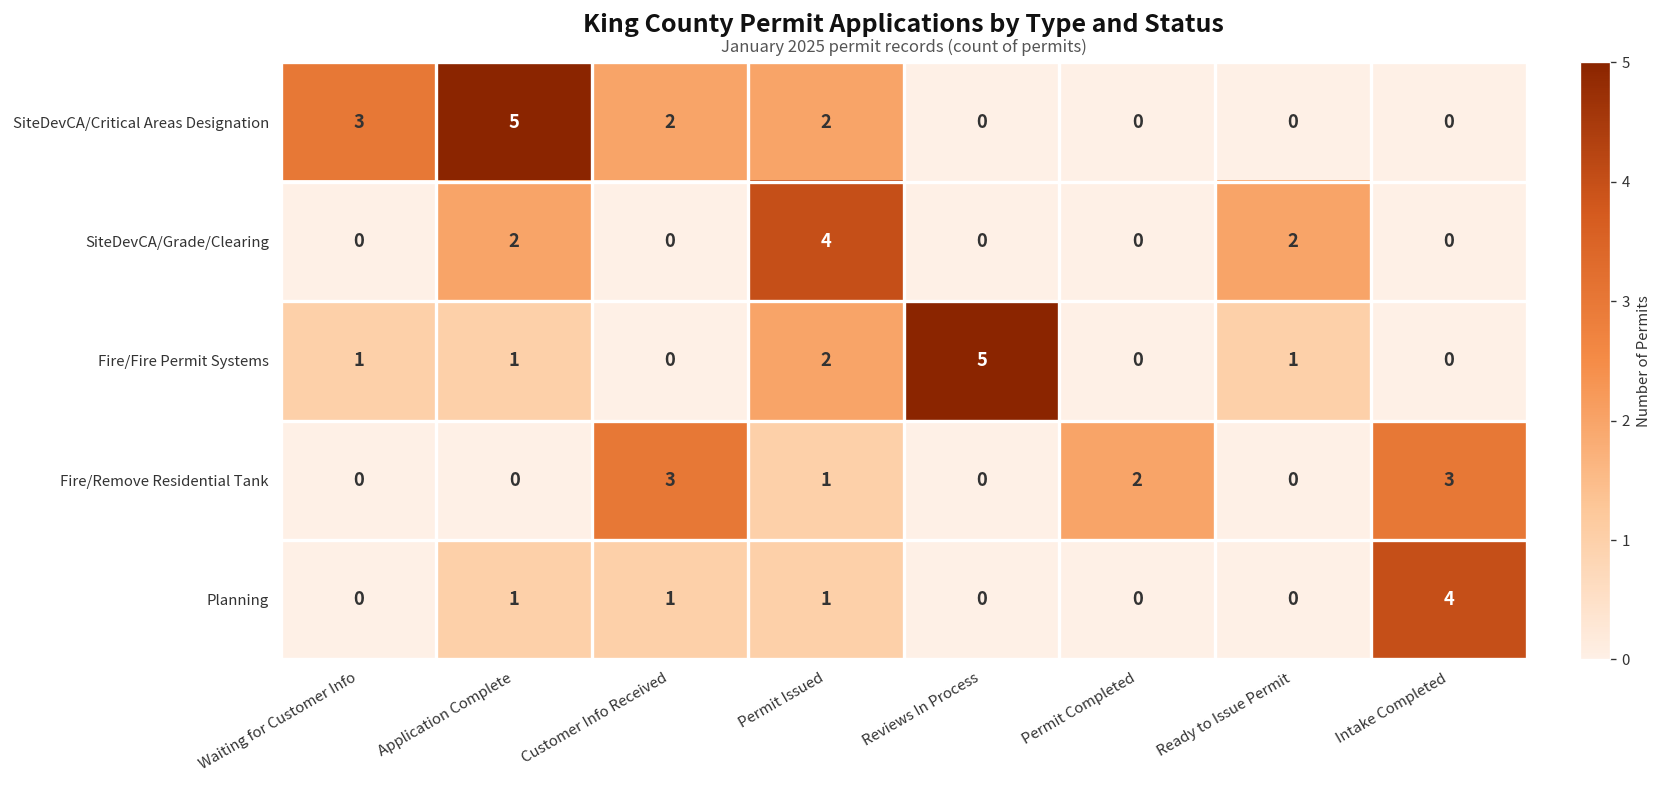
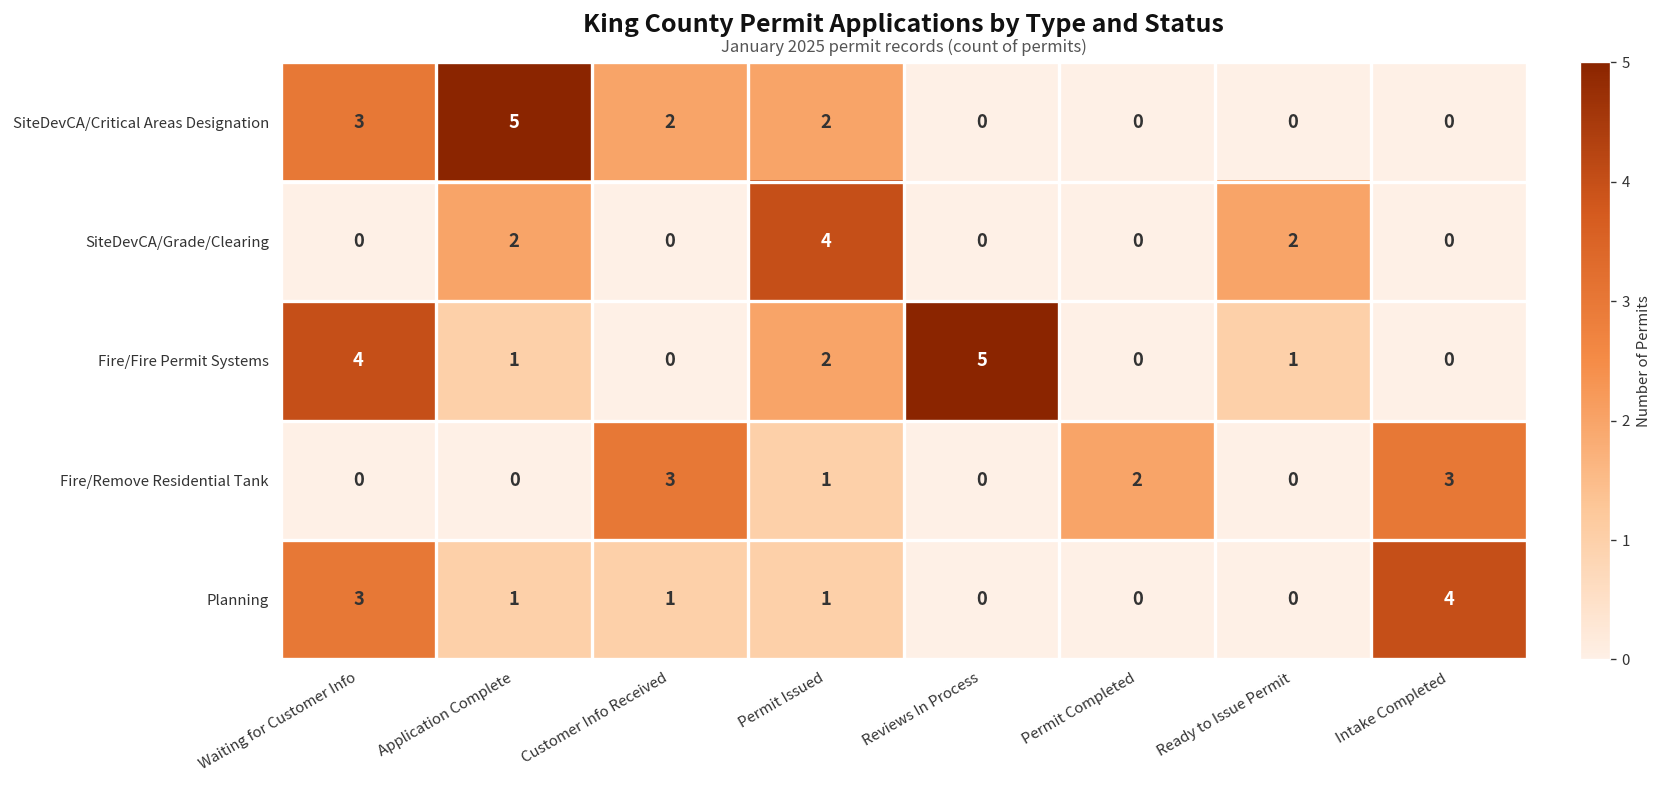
  {
    "SiteDevCA/Critical Areas Designation": {
      "Waiting for Customer Info": 3,
      "Application Complete": 5,
      "Customer Info Received": 2,
      "Permit Issued": 2,
      "Reviews In Process": 0,
      "Permit Completed": 0,
      "Ready to Issue Permit": 0,
      "Intake Completed": 0
    },
    "SiteDevCA/Grade/Clearing": {
      "Waiting for Customer Info": 0,
      "Application Complete": 2,
      "Customer Info Received": 0,
      "Permit Issued": 4,
      "Reviews In Process": 0,
      "Permit Completed": 0,
      "Ready to Issue Permit": 2,
      "Intake Completed": 0
    },
    "Fire/Fire Permit Systems": {
-     "Waiting for Customer Info": 1,
+     "Waiting for Customer Info": 4,
      "Application Complete": 1,
      "Customer Info Received": 0,
      "Permit Issued": 2,
      "Reviews In Process": 5,
      "Permit Completed": 0,
      "Ready to Issue Permit": 1,
      "Intake Completed": 0
    },
    "Fire/Remove Residential Tank": {
      "Waiting for Customer Info": 0,
      "Application Complete": 0,
      "Customer Info Received": 3,
      "Permit Issued": 1,
      "Reviews In Process": 0,
      "Permit Completed": 2,
      "Ready to Issue Permit": 0,
      "Intake Completed": 3
    },
    "Planning": {
-     "Waiting for Customer Info": 0,
+     "Waiting for Customer Info": 3,
      "Application Complete": 1,
      "Customer Info Received": 1,
      "Permit Issued": 1,
      "Reviews In Process": 0,
      "Permit Completed": 0,
      "Ready to Issue Permit": 0,
      "Intake Completed": 4
    }
  }
